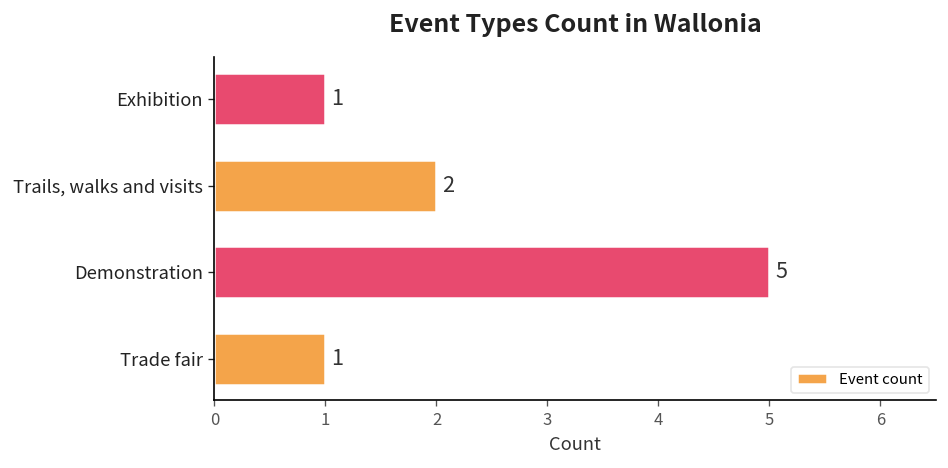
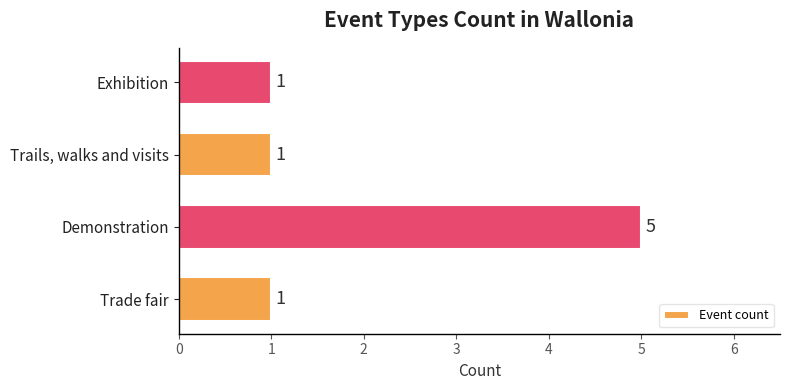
  {
    "Exhibition": 1,
-   "Trails, walks and visits": 2,
+   "Trails, walks and visits": 1,
    "Demonstration": 5,
    "Trade fair": 1
  }
